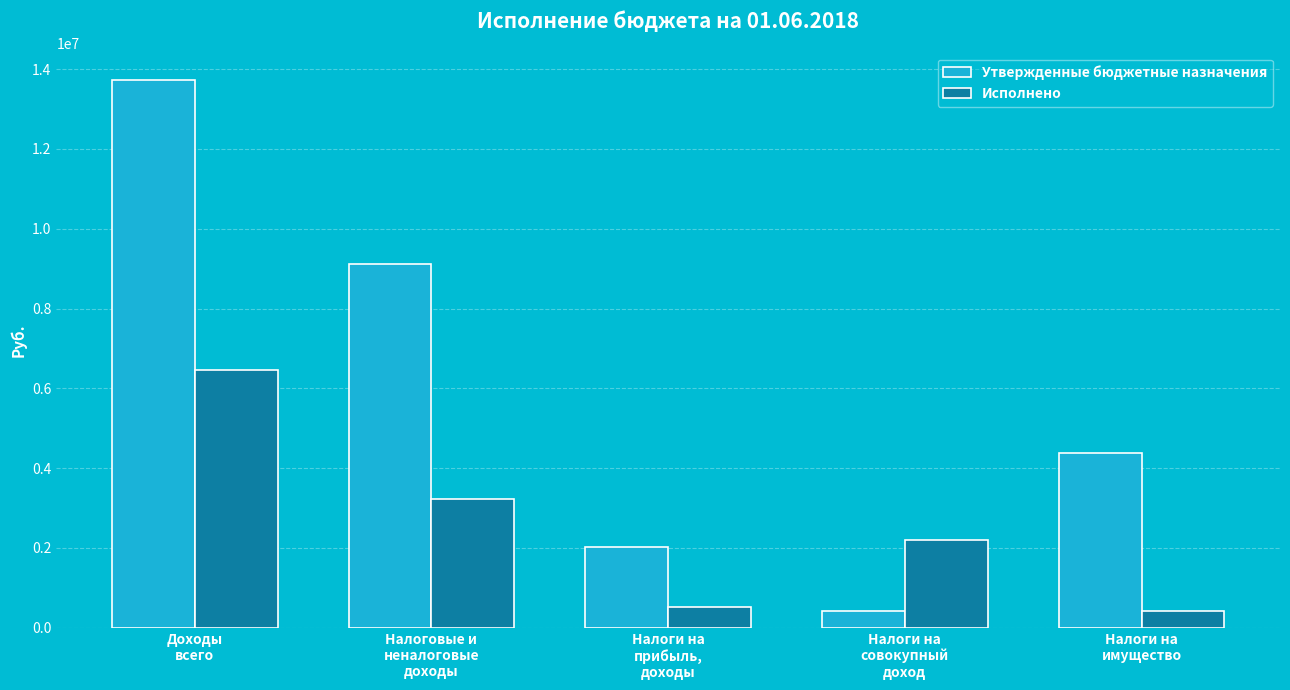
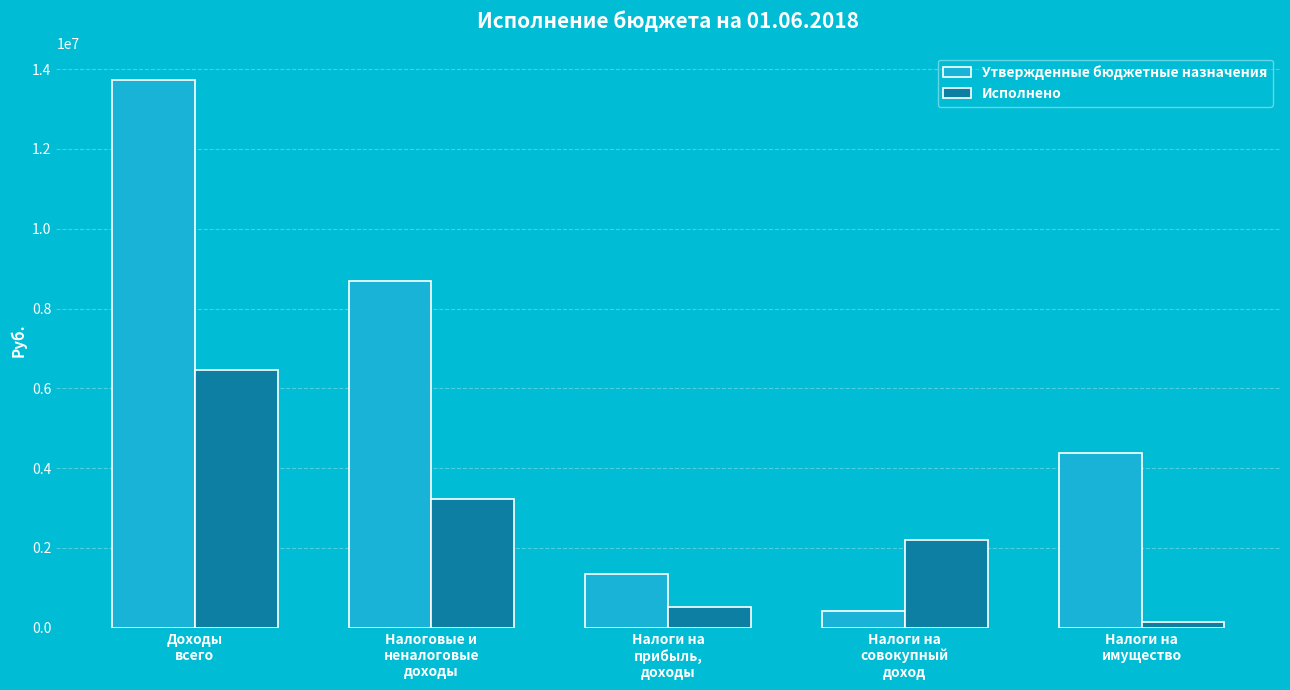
  {
    "Утвержденные бюджетные назначения": {
      "Доходы всего": 13700000,
-     "Налоговые и неналоговые доходы": 9100000,
-     "Налоги на прибыль, доходы": 2000000,
+     "Налоговые и неналоговые доходы": 8700000,
+     "Налоги на прибыль, доходы": 1400000,
      "Налоги на совокупный доход": 400000,
      "Налоги на имущество": 4400000
    },
    "Исполнено": {
      "Доходы всего": 6500000,
      "Налоговые и неналоговые доходы": 3200000,
      "Налоги на прибыль, доходы": 500000,
      "Налоги на совокупный доход": 2200000,
-     "Налоги на имущество": 400000
+     "Налоги на имущество": 200000
    }
  }
